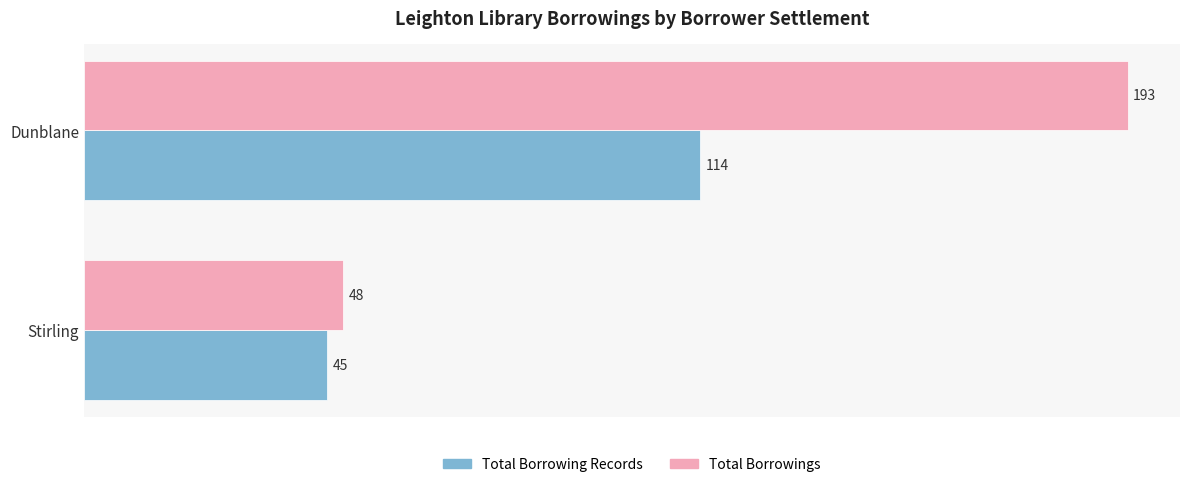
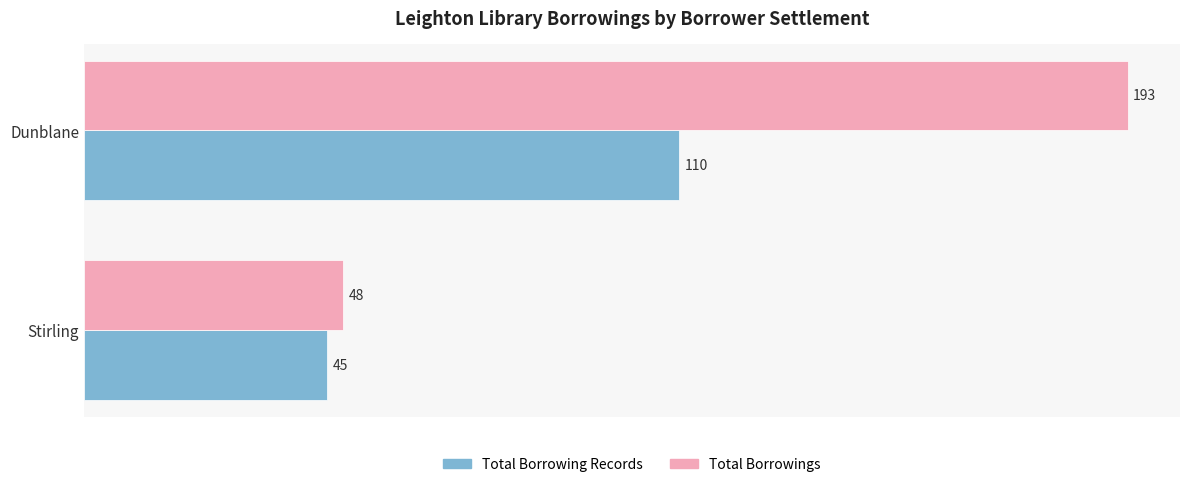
  {
    "Total Borrowing Records": {
-     "Dunblane": 114,
+     "Dunblane": 110,
      "Stirling": 45
    },
    "Total Borrowings": {
      "Dunblane": 193,
      "Stirling": 48
    }
  }
